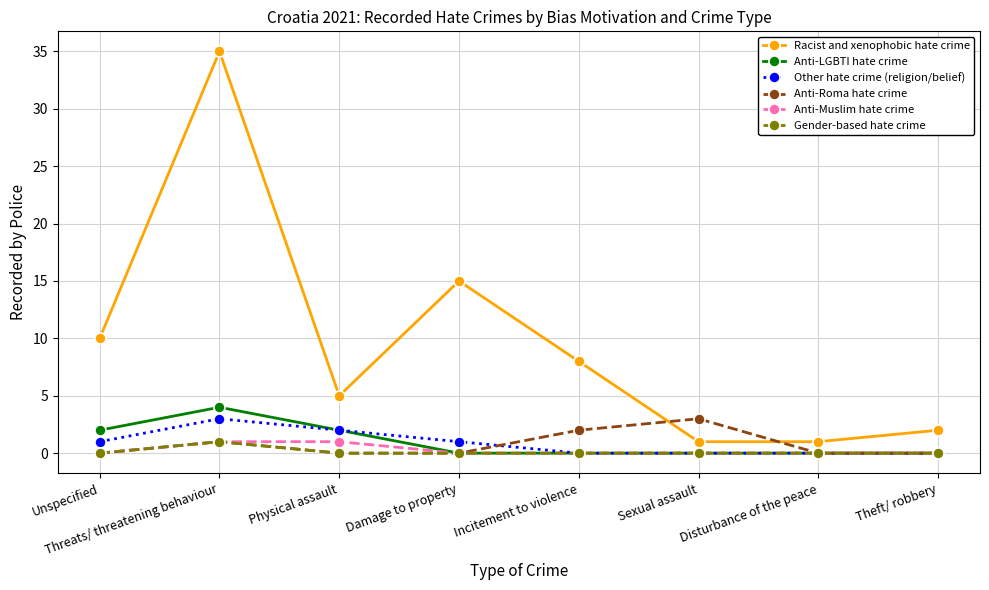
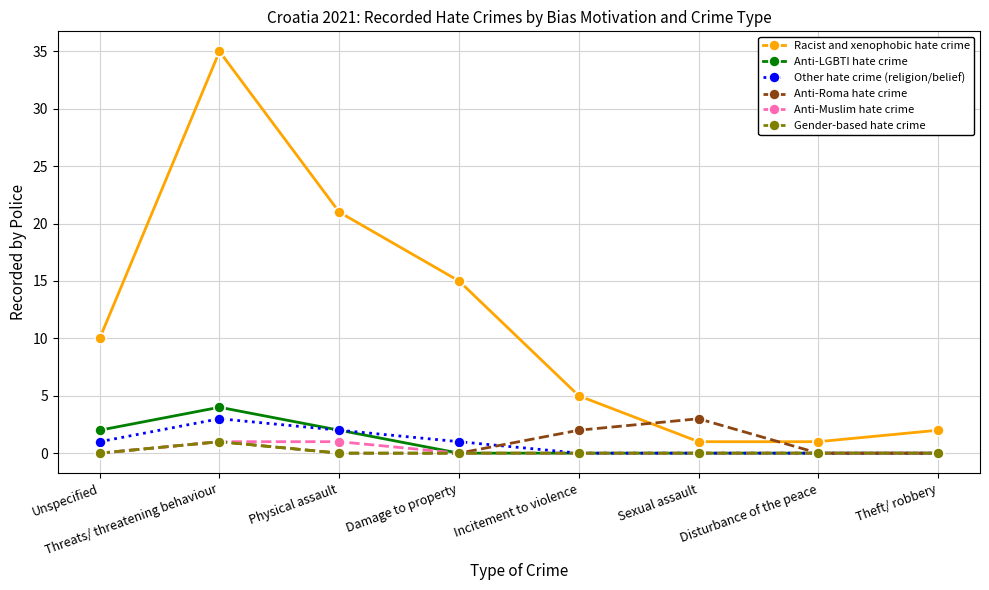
  {
    "Racist and xenophobic hate crime": {
      "Unspecified": 10,
      "Threats/ threatening behaviour": 35,
-     "Physical assault": 5,
+     "Physical assault": 21,
      "Damage to property": 15,
-     "Incitement to violence": 8,
+     "Incitement to violence": 5,
      "Sexual assault": 1,
      "Disturbance of the peace": 1,
      "Theft/ robbery": 2
    },
    "Anti-LGBTI hate crime": {
      "Unspecified": 2,
      "Threats/ threatening behaviour": 4
    },
    "Other hate crime (religion/belief)": {
      "Unspecified": 1,
      "Threats/ threatening behaviour": 3,
      "Damage to property": 1
    },
    "Anti-Roma hate crime": {
      "Incitement to violence": 2,
      "Sexual assault": 3
    },
    "Anti-Muslim hate crime": {
      "Physical assault": 1
    }
  }
